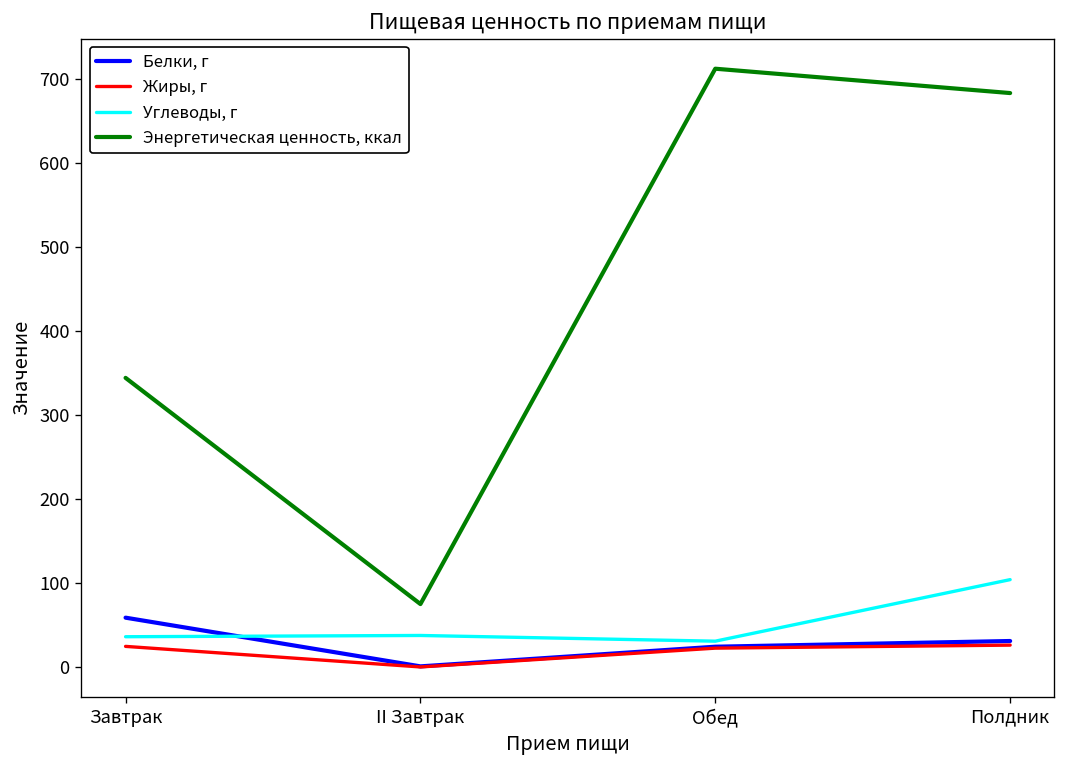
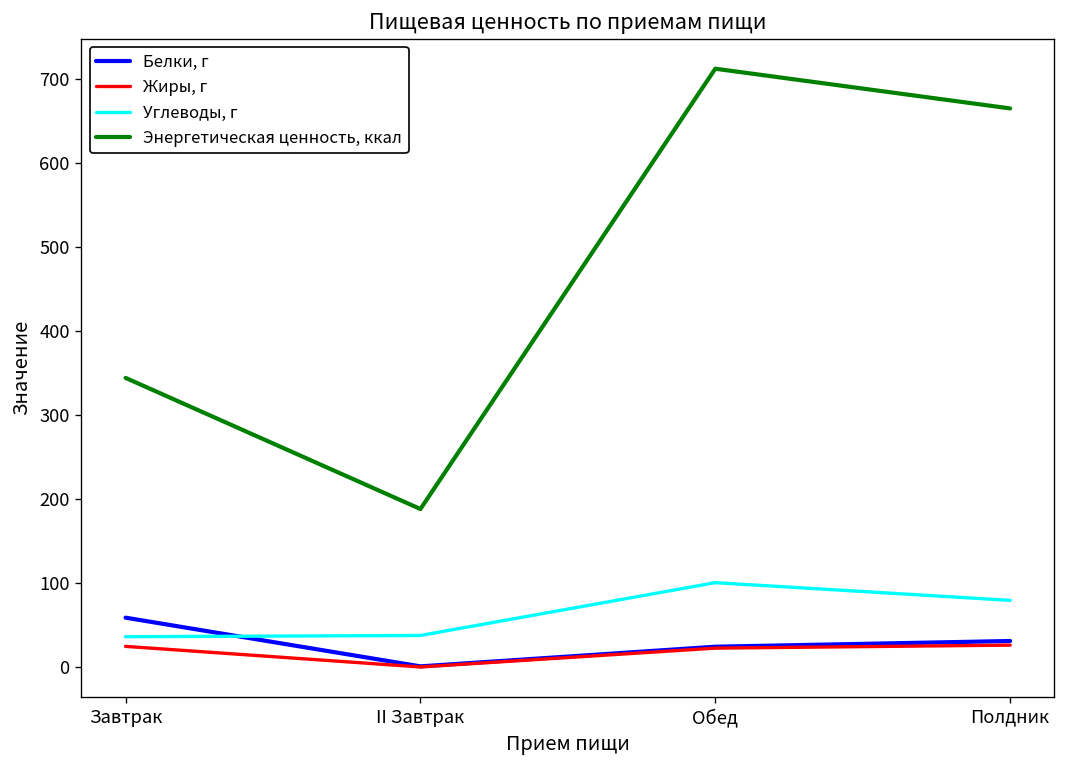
  {
    "Белки, г": {
      "Завтрак": 60,
      "Полдник": 30
    },
    "Жиры, г": {
      "Завтрак": 20,
      "Полдник": 30
    },
    "Углеводы, г": {
      "Завтрак": 40,
      "II Завтрак": 40,
-     "Обед": 30,
-     "Полдник": 100
+     "Обед": 100,
+     "Полдник": 80
    },
    "Энергетическая ценность, ккал": {
      "Завтрак": 340,
-     "II Завтрак": 80,
+     "II Завтрак": 190,
      "Обед": 710,
-     "Полдник": 680
+     "Полдник": 670
    }
  }
